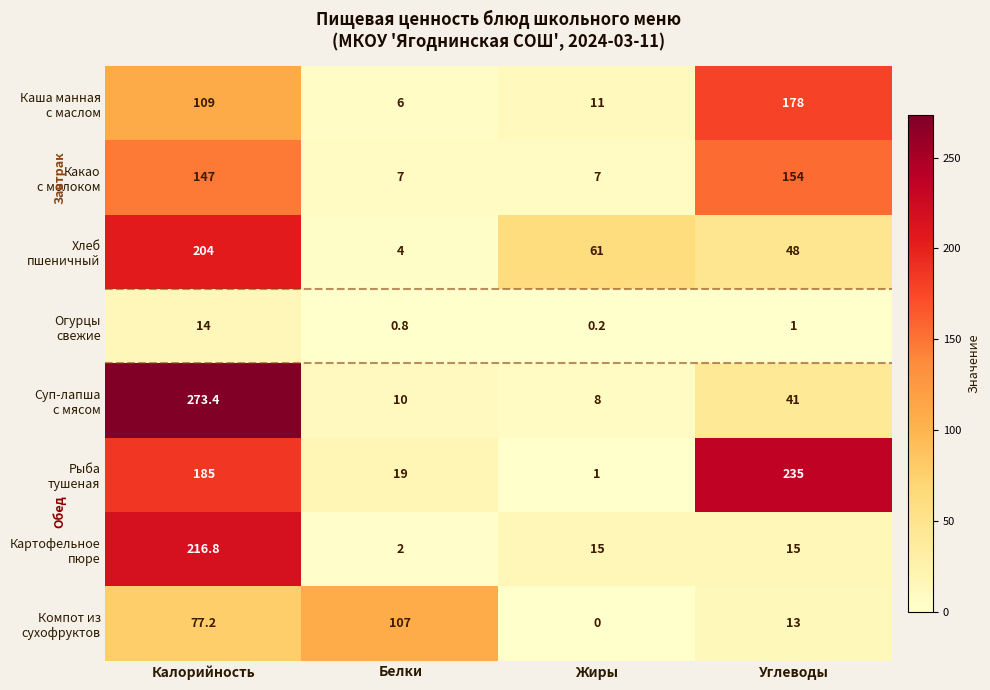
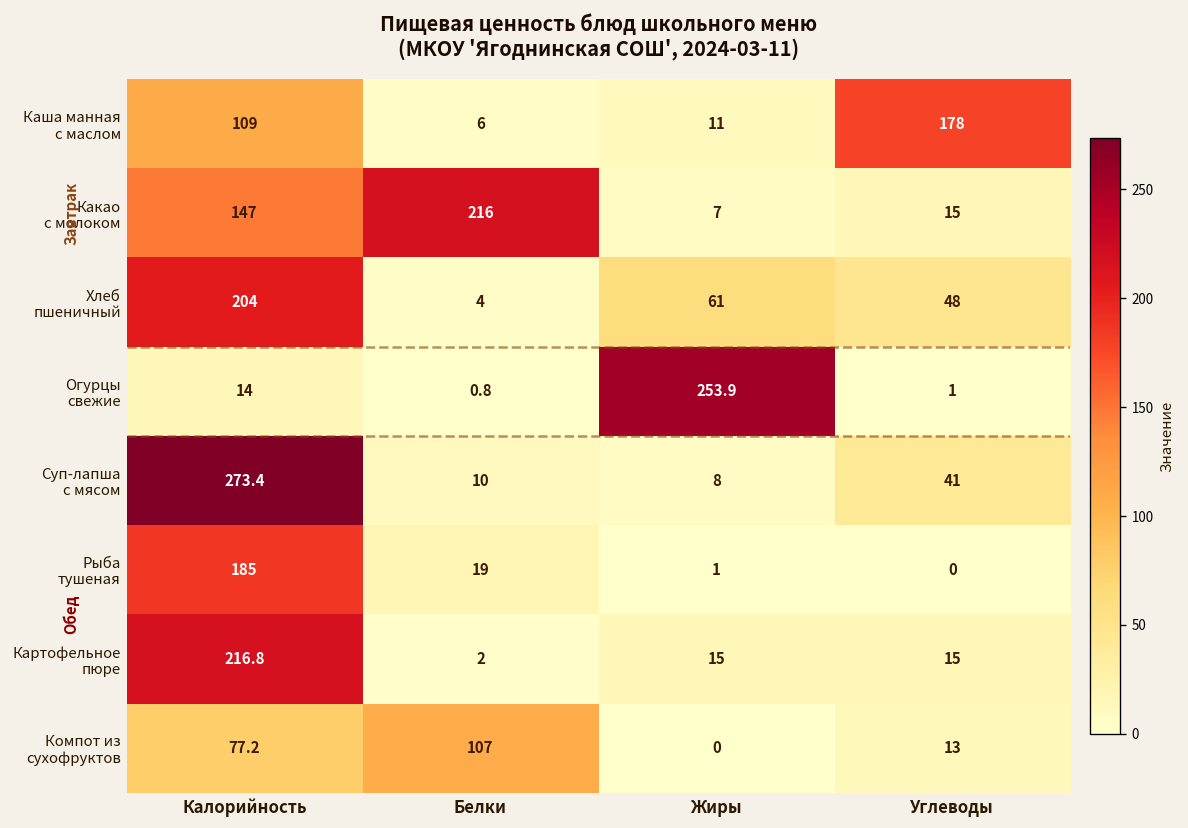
  {
    "Каша манная с маслом": {
      "Калорийность": 109,
      "Белки": 6,
      "Жиры": 11,
      "Углеводы": 178
    },
    "Какао с молоком": {
      "Калорийность": 147,
-     "Белки": 7,
+     "Белки": 216,
      "Жиры": 7,
-     "Углеводы": 154
+     "Углеводы": 15
    },
    "Хлеб пшеничный": {
      "Калорийность": 204,
      "Белки": 4,
      "Жиры": 61,
      "Углеводы": 48
    },
    "Огурцы свежие": {
      "Калорийность": 14,
      "Белки": 0.8,
-     "Жиры": 0.2,
+     "Жиры": 253.9,
      "Углеводы": 1
    },
    "Суп-лапша с мясом": {
      "Калорийность": 273.4,
      "Белки": 10,
      "Жиры": 8,
      "Углеводы": 41
    },
    "Рыба тушеная": {
      "Калорийность": 185,
      "Белки": 19,
      "Жиры": 1,
-     "Углеводы": 235
+     "Углеводы": 0
    },
    "Картофельное пюре": {
      "Калорийность": 216.8,
      "Белки": 2,
      "Жиры": 15,
      "Углеводы": 15
    },
    "Компот из сухофруктов": {
      "Калорийность": 77.2,
      "Белки": 107,
      "Жиры": 0,
      "Углеводы": 13
    }
  }
